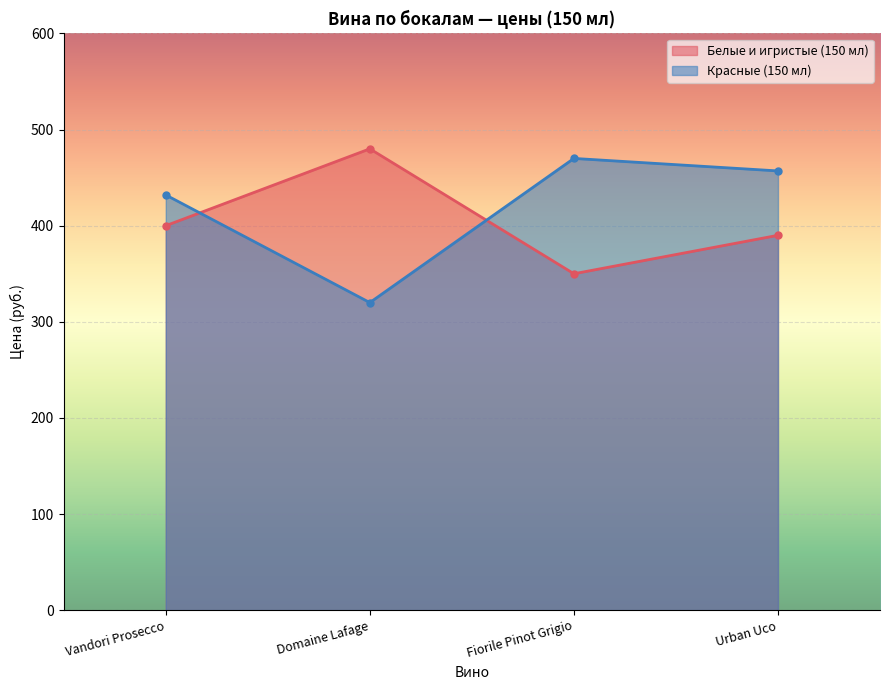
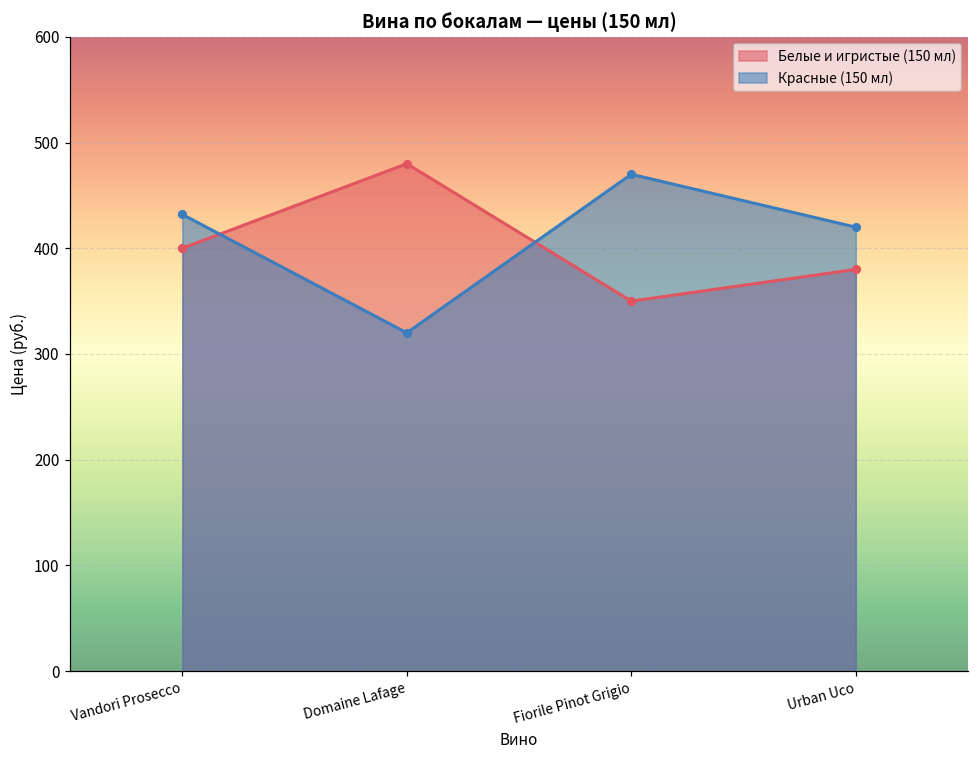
  {
    "Белые и игристые (150 мл)": {
      "Vandori Prosecco": 400,
      "Domaine Lafage": 480,
      "Fiorile Pinot Grigio": 350,
-     "Urban Uco": 390
+     "Urban Uco": 380
    },
    "Красные (150 мл)": {
      "Vandori Prosecco": 430,
      "Domaine Lafage": 320,
      "Fiorile Pinot Grigio": 470,
-     "Urban Uco": 460
+     "Urban Uco": 420
    }
  }
